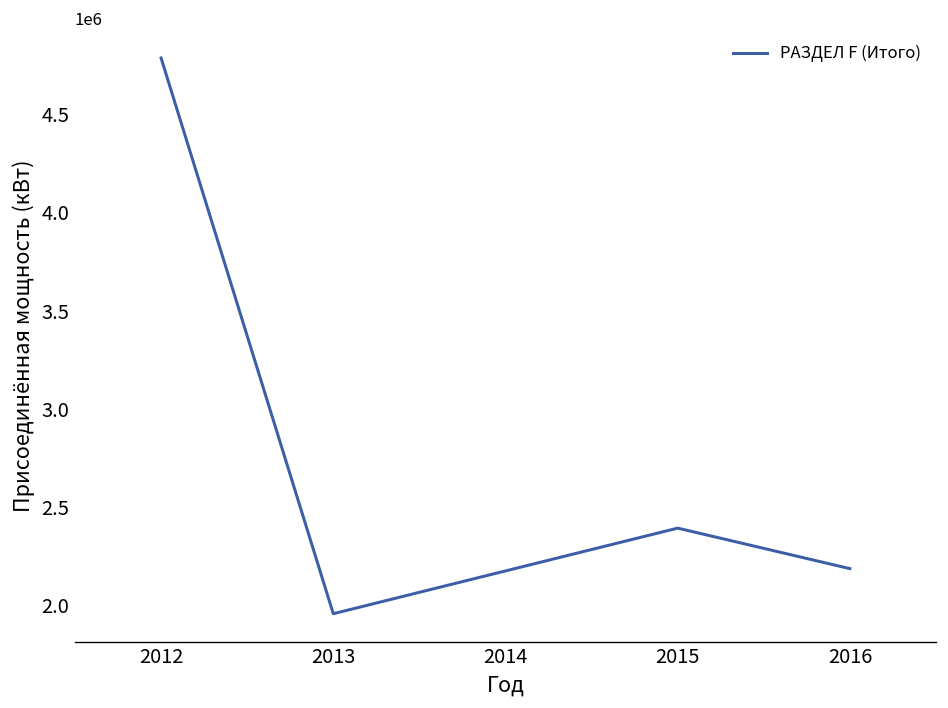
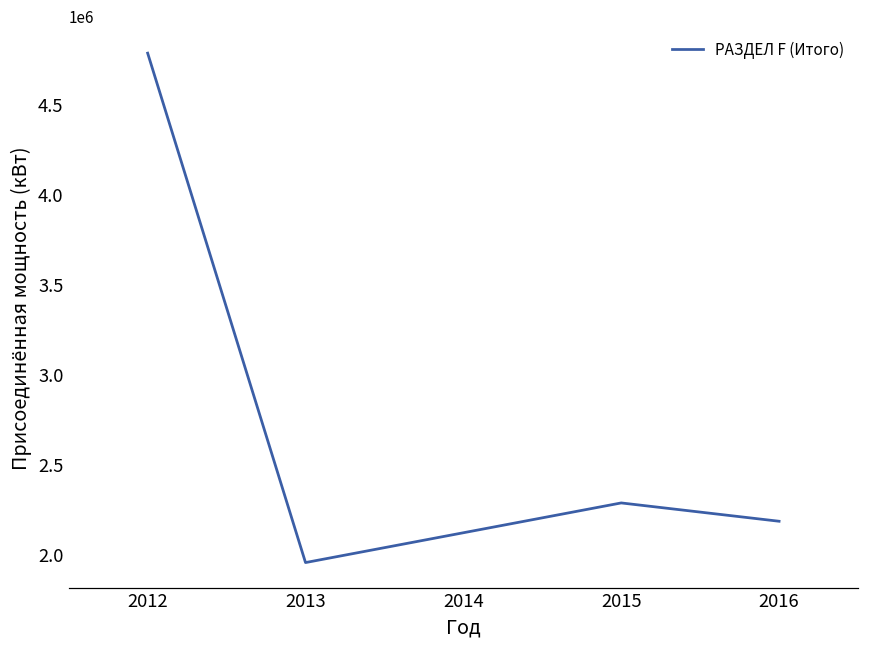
  {
    "2012": 4790000,
    "2013": 1960000,
-   "2015": 2390000,
+   "2015": 2290000,
    "2016": 2190000
  }
